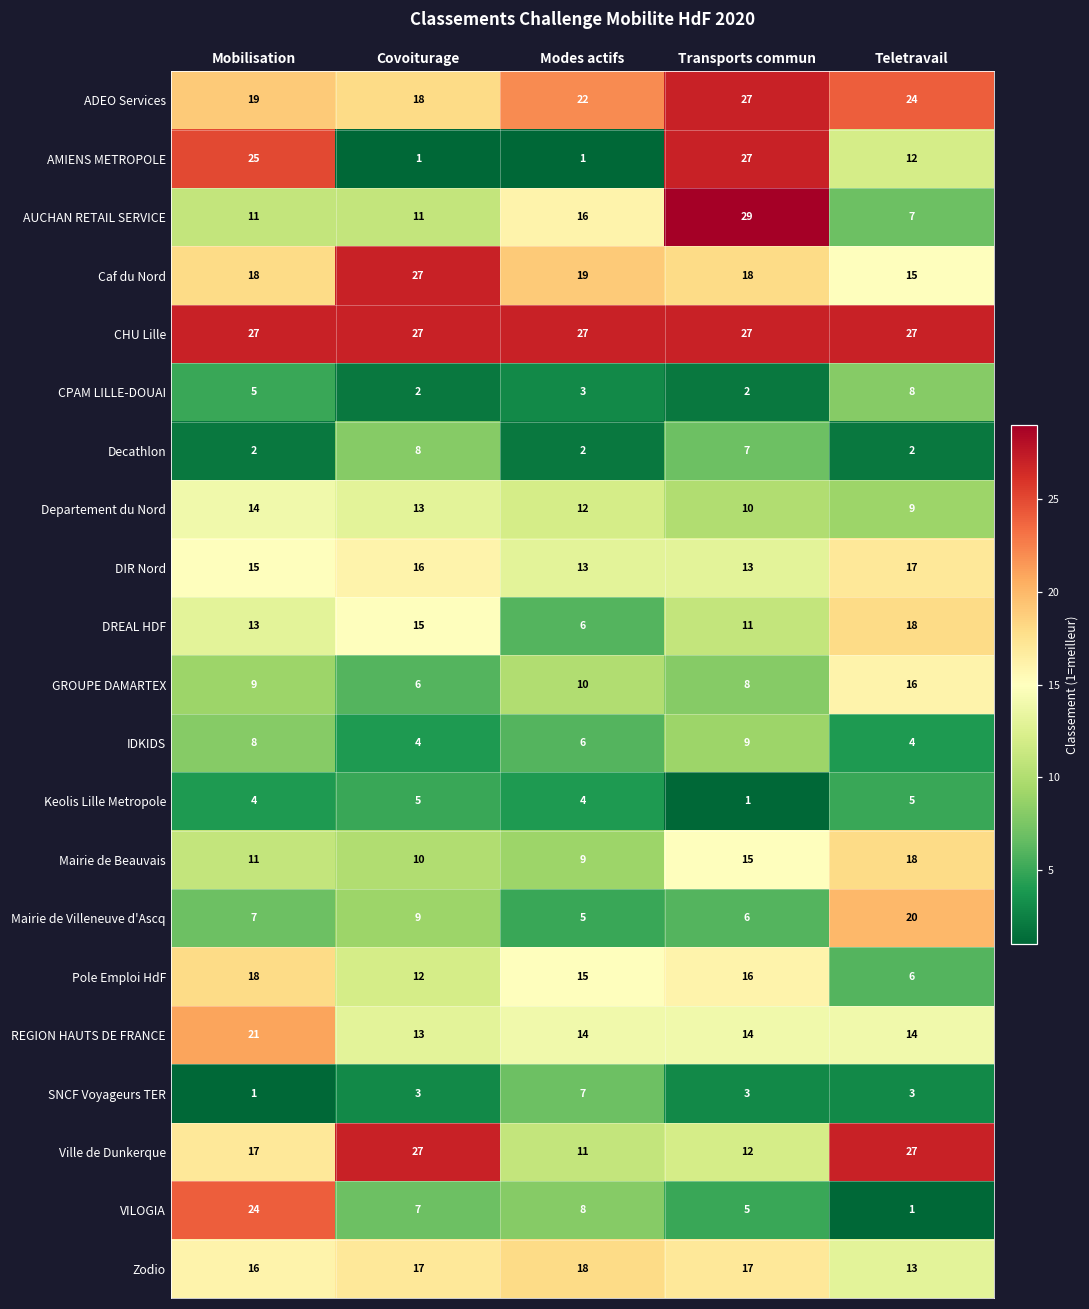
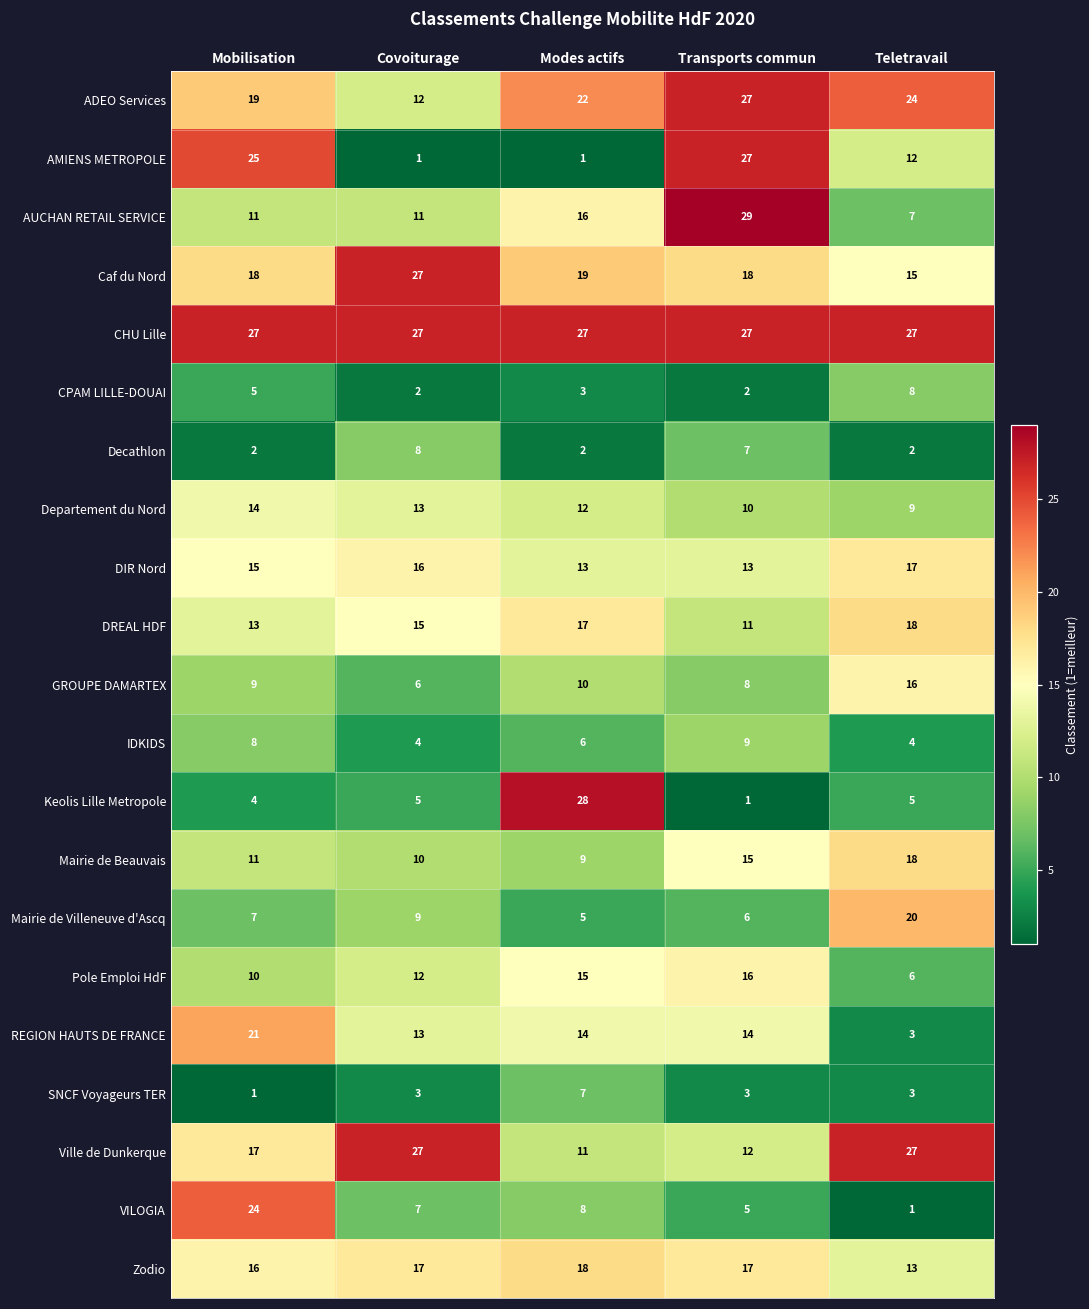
  {
    "ADEO Services": {
      "Mobilisation": 19,
-     "Covoiturage": 18,
+     "Covoiturage": 12,
      "Modes actifs": 22,
      "Transports commun": 27,
      "Teletravail": 24
    },
    "AMIENS METROPOLE": {
      "Mobilisation": 25,
      "Covoiturage": 1,
      "Modes actifs": 1,
      "Transports commun": 27,
      "Teletravail": 12
    },
    "AUCHAN RETAIL SERVICE": {
      "Mobilisation": 11,
      "Covoiturage": 11,
      "Modes actifs": 16,
      "Transports commun": 29,
      "Teletravail": 7
    },
    "Caf du Nord": {
      "Mobilisation": 18,
      "Covoiturage": 27,
      "Modes actifs": 19,
      "Transports commun": 18,
      "Teletravail": 15
    },
    "CHU Lille": {
      "Mobilisation": 27,
      "Covoiturage": 27,
      "Modes actifs": 27,
      "Transports commun": 27,
      "Teletravail": 27
    },
    "CPAM LILLE-DOUAI": {
      "Mobilisation": 5,
      "Covoiturage": 2,
      "Modes actifs": 3,
      "Transports commun": 2,
      "Teletravail": 8
    },
    "Decathlon": {
      "Mobilisation": 2,
      "Covoiturage": 8,
      "Modes actifs": 2,
      "Transports commun": 7,
      "Teletravail": 2
    },
    "Departement du Nord": {
      "Mobilisation": 14,
      "Covoiturage": 13,
      "Modes actifs": 12,
      "Transports commun": 10,
      "Teletravail": 9
    },
    "DIR Nord": {
      "Mobilisation": 15,
      "Covoiturage": 16,
      "Modes actifs": 13,
      "Transports commun": 13,
      "Teletravail": 17
    },
    "DREAL HDF": {
      "Mobilisation": 13,
      "Covoiturage": 15,
-     "Modes actifs": 6,
+     "Modes actifs": 17,
      "Transports commun": 11,
      "Teletravail": 18
    },
    "GROUPE DAMARTEX": {
      "Mobilisation": 9,
      "Covoiturage": 6,
      "Modes actifs": 10,
      "Transports commun": 8,
      "Teletravail": 16
    },
    "IDKIDS": {
      "Mobilisation": 8,
      "Covoiturage": 4,
      "Modes actifs": 6,
      "Transports commun": 9,
      "Teletravail": 4
    },
    "Keolis Lille Metropole": {
      "Mobilisation": 4,
      "Covoiturage": 5,
-     "Modes actifs": 4,
+     "Modes actifs": 28,
      "Transports commun": 1,
      "Teletravail": 5
    },
    "Mairie de Beauvais": {
      "Mobilisation": 11,
      "Covoiturage": 10,
      "Modes actifs": 9,
      "Transports commun": 15,
      "Teletravail": 18
    },
    "Mairie de Villeneuve d'Ascq": {
      "Mobilisation": 7,
      "Covoiturage": 9,
      "Modes actifs": 5,
      "Transports commun": 6,
      "Teletravail": 20
    },
    "Pole Emploi HdF": {
-     "Mobilisation": 18,
+     "Mobilisation": 10,
      "Covoiturage": 12,
      "Modes actifs": 15,
      "Transports commun": 16,
      "Teletravail": 6
    },
    "REGION HAUTS DE FRANCE": {
      "Mobilisation": 21,
      "Covoiturage": 13,
      "Modes actifs": 14,
      "Transports commun": 14,
-     "Teletravail": 14
+     "Teletravail": 3
    },
    "SNCF Voyageurs TER": {
      "Mobilisation": 1,
      "Covoiturage": 3,
      "Modes actifs": 7,
      "Transports commun": 3,
      "Teletravail": 3
    },
    "Ville de Dunkerque": {
      "Mobilisation": 17,
      "Covoiturage": 27,
      "Modes actifs": 11,
      "Transports commun": 12,
      "Teletravail": 27
    },
    "VILOGIA": {
      "Mobilisation": 24,
      "Covoiturage": 7,
      "Modes actifs": 8,
      "Transports commun": 5,
      "Teletravail": 1
    },
    "Zodio": {
      "Mobilisation": 16,
      "Covoiturage": 17,
      "Modes actifs": 18,
      "Transports commun": 17,
      "Teletravail": 13
    }
  }
